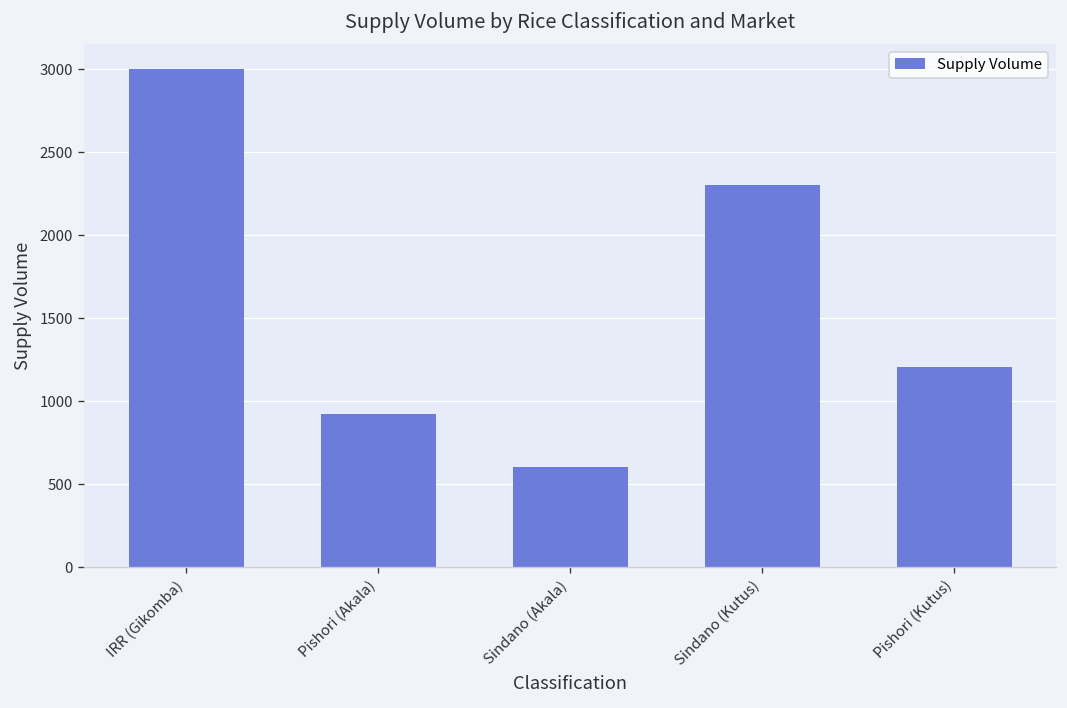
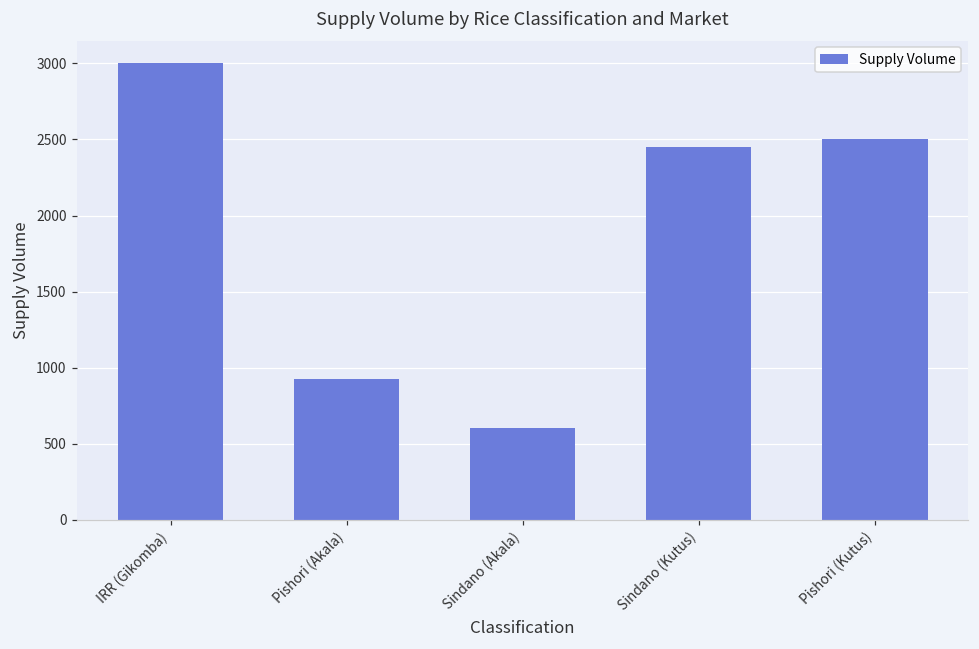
  {
    "IRR (Gikomba)": 3000,
    "Pishori (Akala)": 920,
    "Sindano (Akala)": 600,
-   "Sindano (Kutus)": 2300,
-   "Pishori (Kutus)": 1200
+   "Sindano (Kutus)": 2450,
+   "Pishori (Kutus)": 2500
  }
